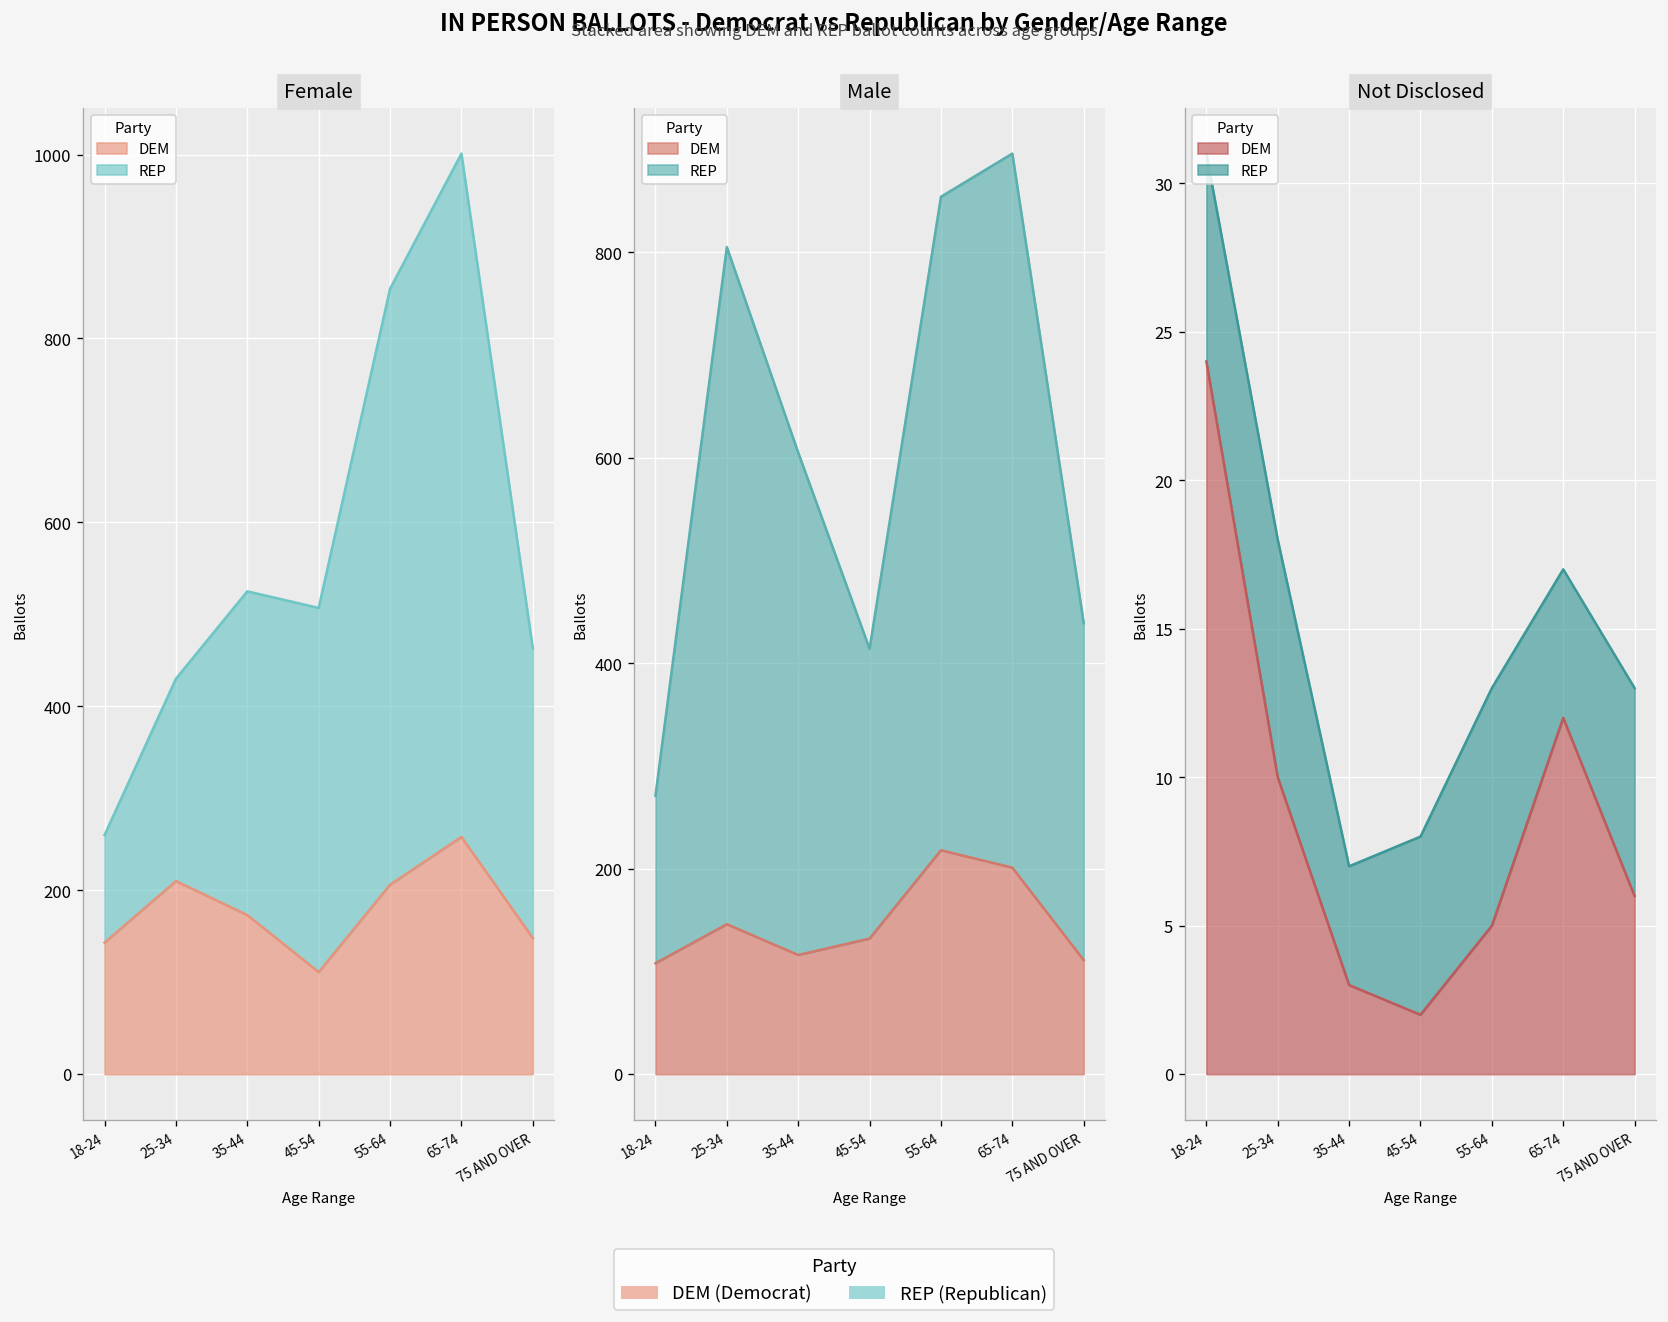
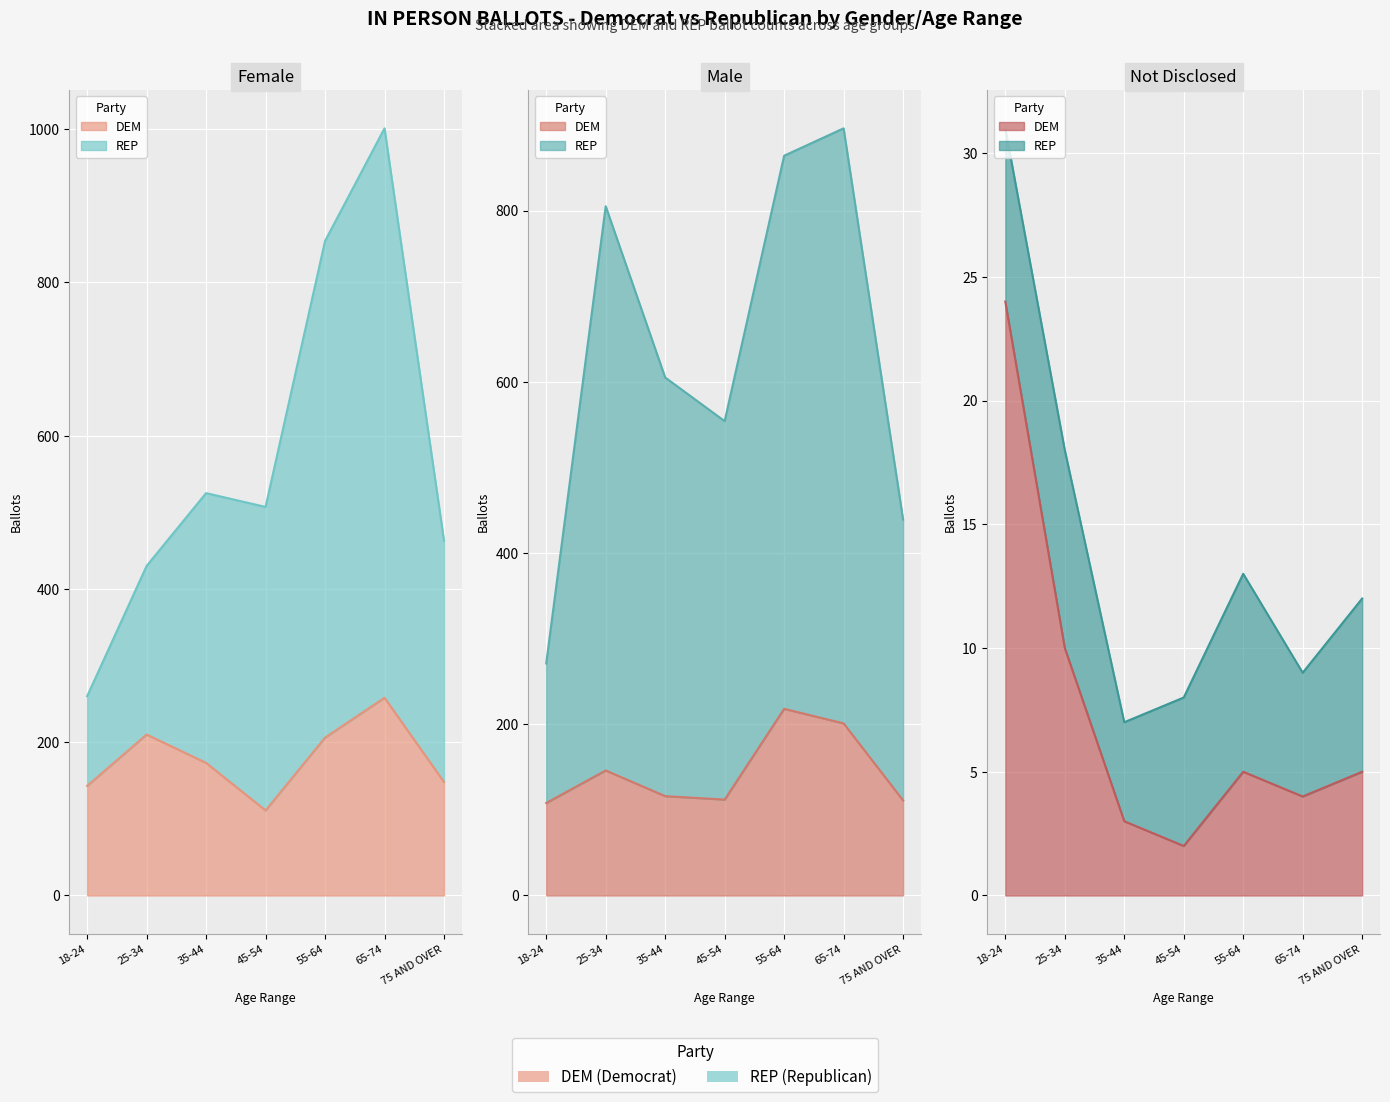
  {
    "Male": {
      "DEM": {
        "18-24": 110,
        "25-34": 150,
        "35-44": 120,
-       "45-54": 130,
+       "45-54": 110,
        "55-64": 220,
        "65-74": 200,
        "75 AND OVER": 110
      },
      "REP": {
        "18-24": 160,
        "25-34": 660,
        "35-44": 490,
-       "45-54": 280,
-       "55-64": 640,
+       "45-54": 440,
+       "55-64": 650,
        "65-74": 700,
        "75 AND OVER": 330
      }
    },
    "Not Disclosed": {
      "DEM": {
        "18-24": 24,
        "25-34": 10,
        "35-44": 3,
        "45-54": 2,
        "55-64": 5,
-       "65-74": 12,
-       "75 AND OVER": 6
+       "65-74": 4,
+       "75 AND OVER": 5
      },
      "REP": {
        "25-34": 8,
        "35-44": 4,
        "45-54": 6,
        "55-64": 8,
        "65-74": 5,
        "75 AND OVER": 7
      }
    }
  }
